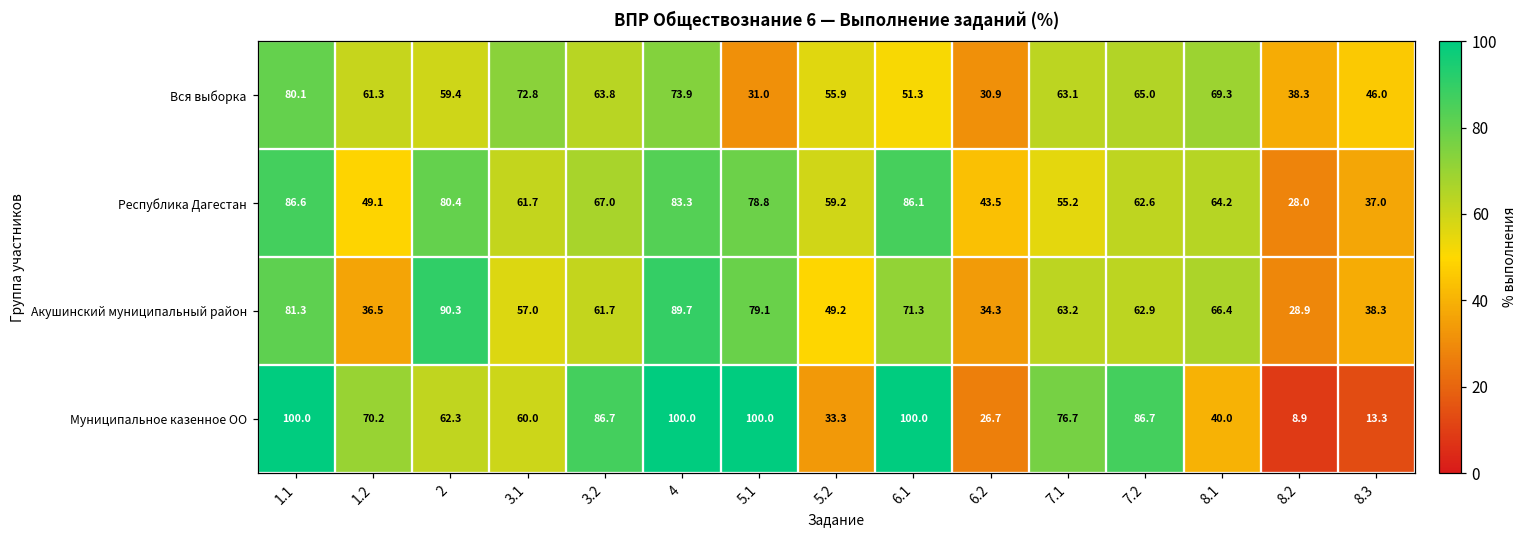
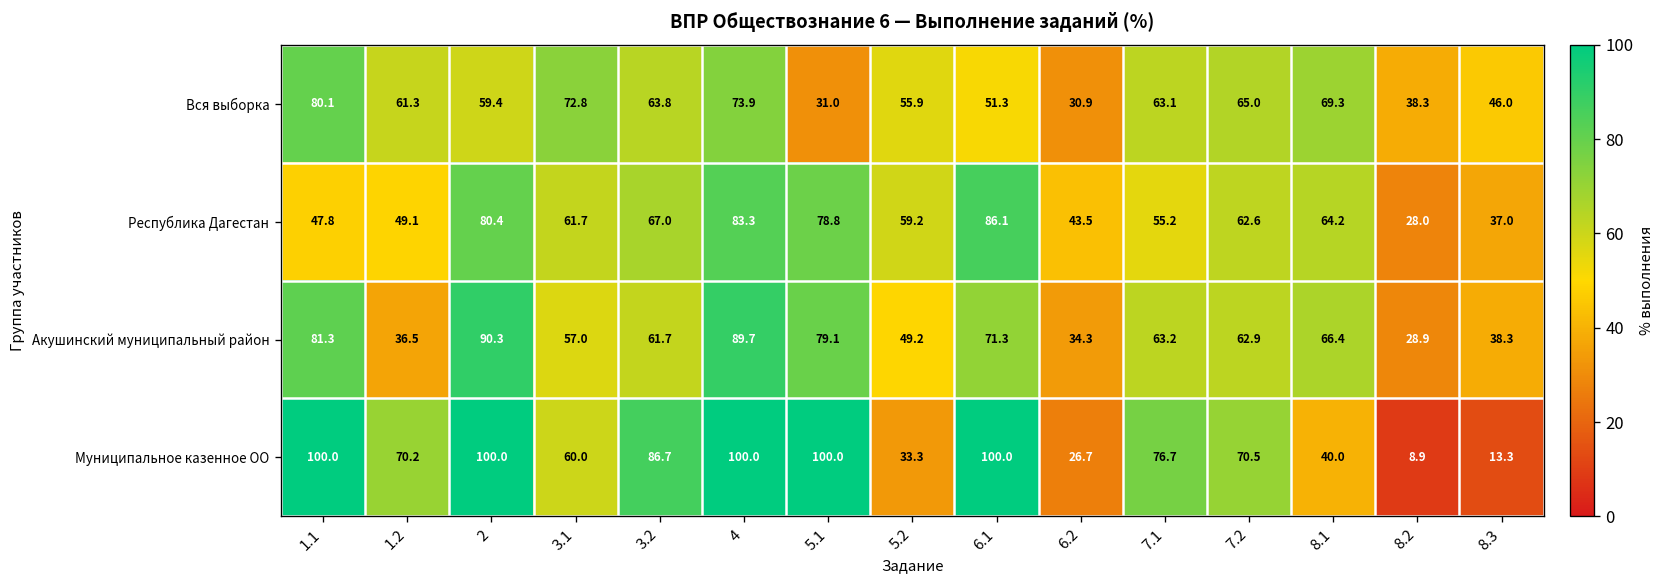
  {
    "Вся выборка": {
      "1.1": 80.1,
      "1.2": 61.3,
      "2": 59.4,
      "3.1": 72.8,
      "3.2": 63.8,
      "4": 73.9,
      "5.1": 31.0,
      "5.2": 55.9,
      "6.1": 51.3,
      "6.2": 30.9,
      "7.1": 63.1,
      "7.2": 65.0,
      "8.1": 69.3,
      "8.2": 38.3,
      "8.3": 46.0
    },
    "Республика Дагестан": {
-     "1.1": 86.6,
+     "1.1": 47.8,
      "1.2": 49.1,
      "2": 80.4,
      "3.1": 61.7,
      "3.2": 67.0,
      "4": 83.3,
      "5.1": 78.8,
      "5.2": 59.2,
      "6.1": 86.1,
      "6.2": 43.5,
      "7.1": 55.2,
      "7.2": 62.6,
      "8.1": 64.2,
      "8.2": 28.0,
      "8.3": 37.0
    },
    "Акушинский муниципальный район": {
      "1.1": 81.3,
      "1.2": 36.5,
      "2": 90.3,
      "3.1": 57.0,
      "3.2": 61.7,
      "4": 89.7,
      "5.1": 79.1,
      "5.2": 49.2,
      "6.1": 71.3,
      "6.2": 34.3,
      "7.1": 63.2,
      "7.2": 62.9,
      "8.1": 66.4,
      "8.2": 28.9,
      "8.3": 38.3
    },
    "Муниципальное казенное ОО": {
      "1.1": 100.0,
      "1.2": 70.2,
-     "2": 62.3,
+     "2": 100.0,
      "3.1": 60.0,
      "3.2": 86.7,
      "4": 100.0,
      "5.1": 100.0,
      "5.2": 33.3,
      "6.1": 100.0,
      "6.2": 26.7,
      "7.1": 76.7,
-     "7.2": 86.7,
+     "7.2": 70.5,
      "8.1": 40.0,
      "8.2": 8.9,
      "8.3": 13.3
    }
  }
